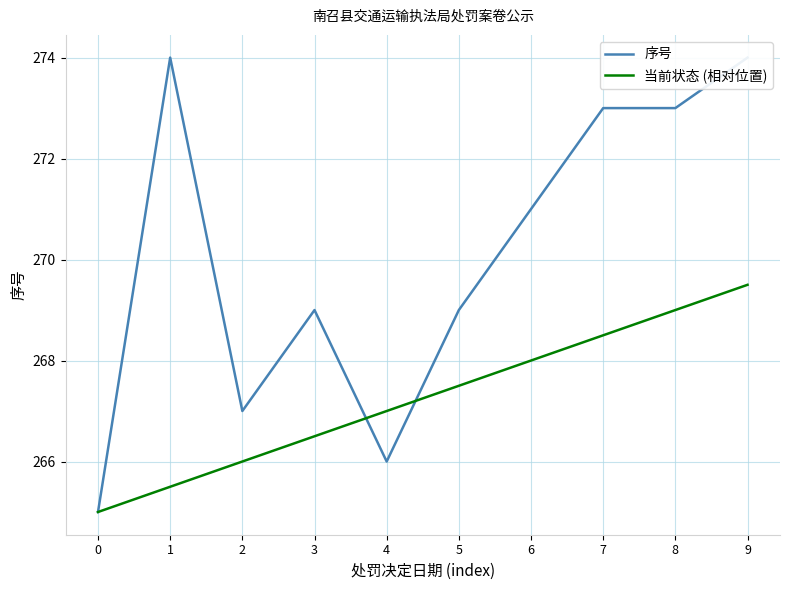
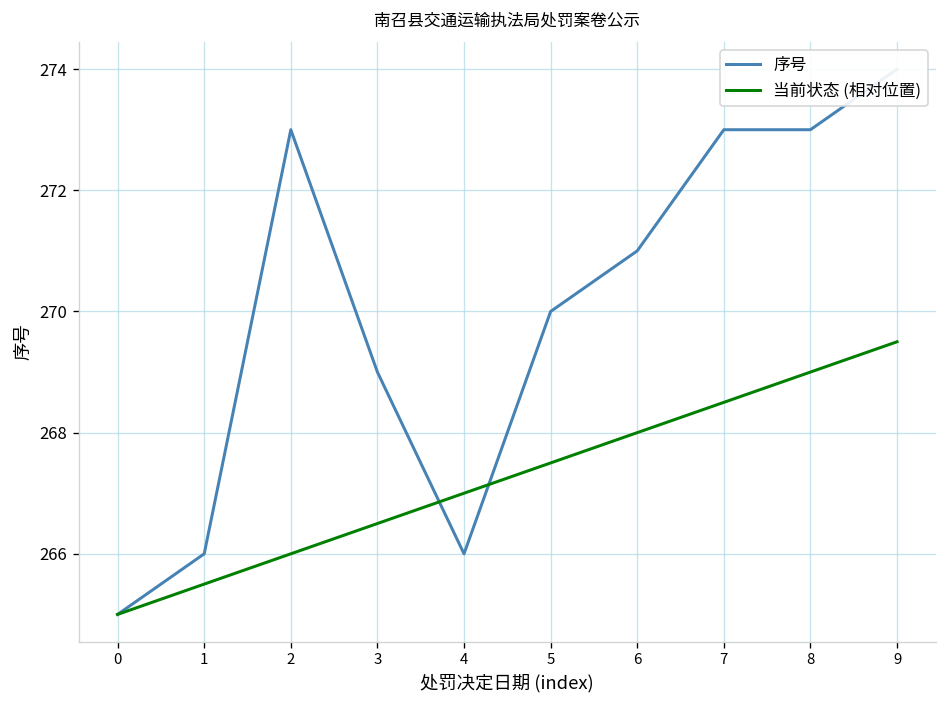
  {
    "序号": {
-     "1": 274,
-     "2": 267,
+     "1": 266,
+     "2": 273,
      "3": 269,
      "4": 266,
-     "5": 269,
+     "5": 270,
      "6": 271,
      "7": 273,
      "8": 273
    },
    "当前状态 (相对位置)": {
      "1": 265.5,
      "2": 266,
      "3": 266.5,
      "4": 267,
      "5": 267.5,
      "6": 268,
      "7": 268.5,
      "8": 269,
      "9": 269.5
    }
  }
